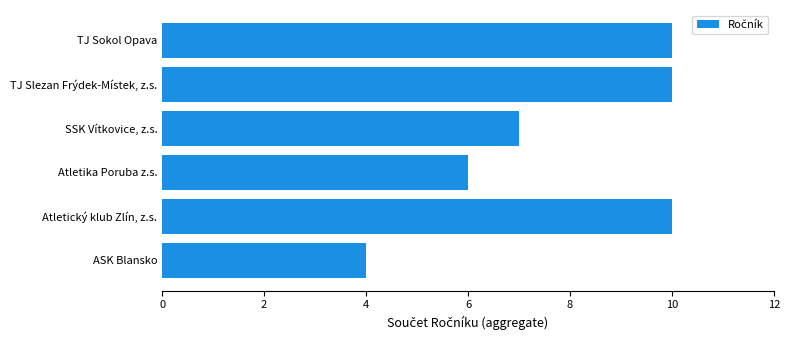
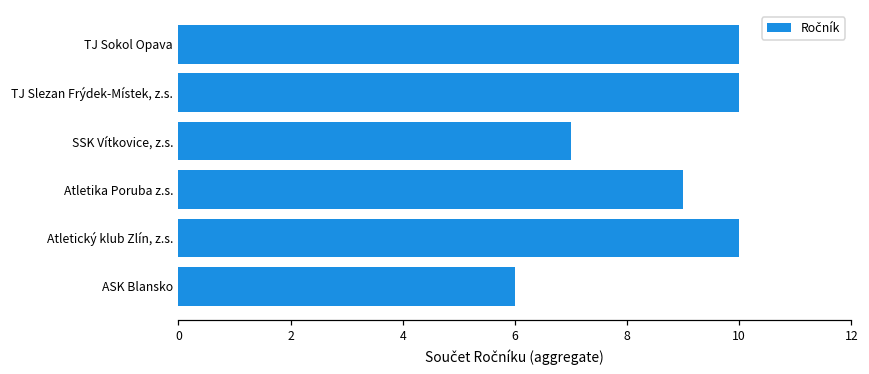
  {
    "TJ Sokol Opava": 10,
    "TJ Slezan Frýdek-Místek, z.s.": 10,
    "SSK Vítkovice, z.s.": 7,
-   "Atletika Poruba z.s.": 6,
+   "Atletika Poruba z.s.": 9,
    "Atletický klub Zlín, z.s.": 10,
-   "ASK Blansko": 4
+   "ASK Blansko": 6
  }
